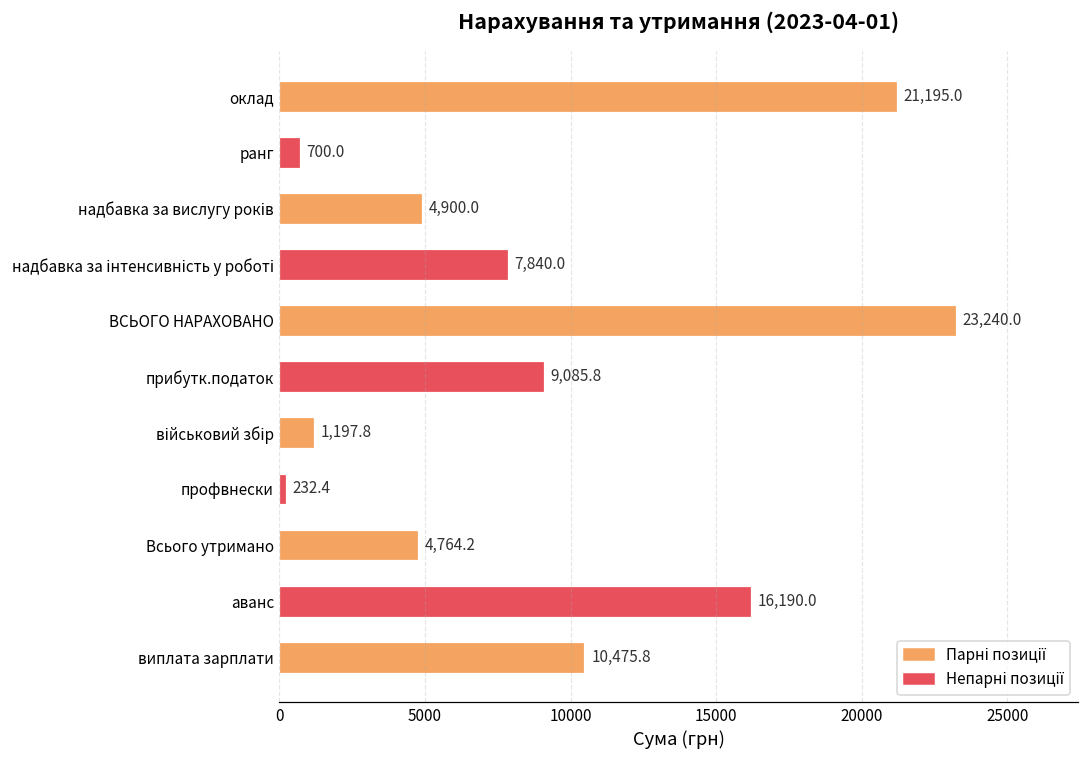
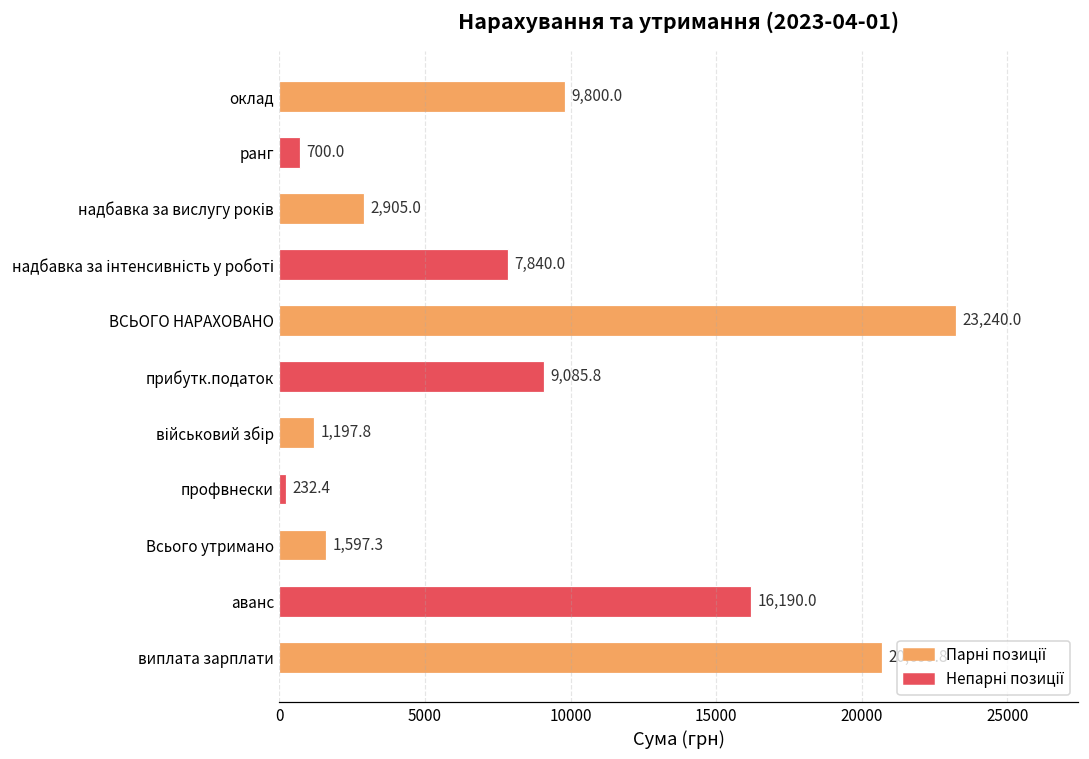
  {
-   "оклад": "21,195.0",
+   "оклад": "9,800.0",
    "ранг": "700.0",
-   "надбавка за вислугу років": "4,900.0",
+   "надбавка за вислугу років": "2,905.0",
    "надбавка за інтенсивність у роботі": "7,840.0",
    "ВСЬОГО НАРАХОВАНО": "23,240.0",
    "прибутк.податок": "9,085.8",
    "військовий збір": "1,197.8",
    "профвнески": "232.4",
-   "Всього утримано": "4,764.2",
+   "Всього утримано": "1,597.3",
    "аванс": "16,190.0",
-   "виплата зарплати": "10500"
+   "виплата зарплати": "20700"
  }
